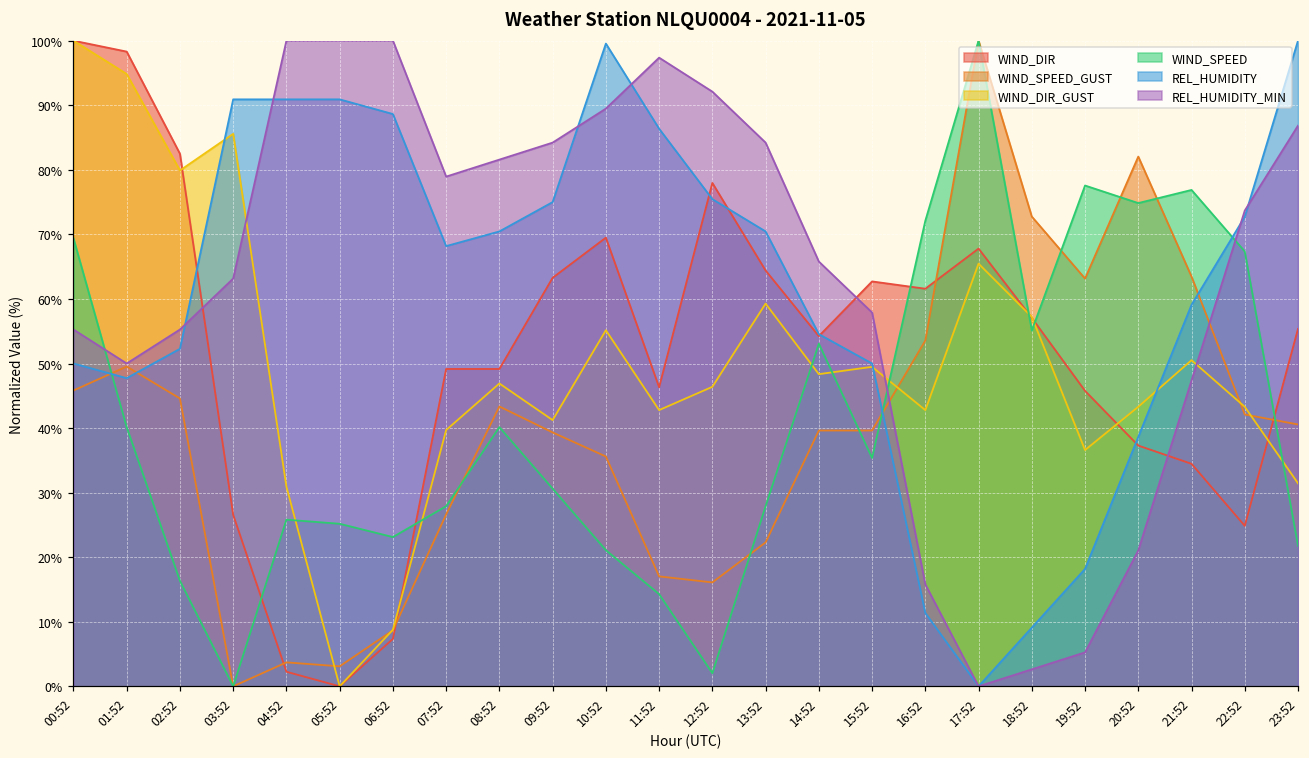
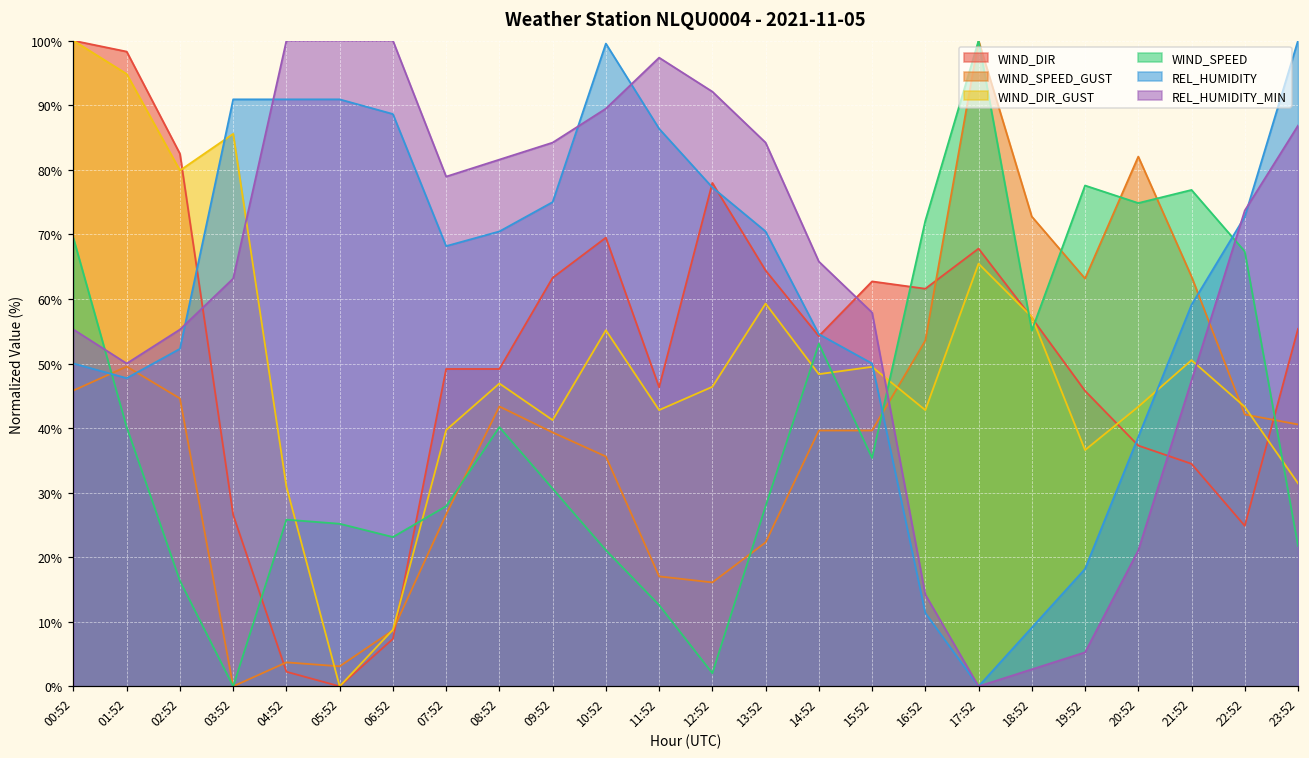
  {
    "WIND_DIR_GUST": {
      "01:52": "95%",
      "02:52": "80%",
      "03:52": "86%",
      "04:52": "31%",
      "07:52": "40%",
      "08:52": "47%",
      "09:52": "41%",
      "10:52": "55%",
      "11:52": "43%",
      "12:52": "46%",
      "13:52": "59%",
      "14:52": "48%",
      "15:52": "49%",
      "16:52": "43%",
      "17:52": "65%",
      "19:52": "37%",
      "20:52": "43%",
      "21:52": "51%",
      "22:52": "43%",
      "23:52": "31%"
    },
    "WIND_SPEED": {
      "00:52": "69%",
      "01:52": "40%",
      "02:52": "16%",
      "04:52": "26%",
      "05:52": "25%",
      "06:52": "23%",
      "07:52": "28%",
      "08:52": "40%",
      "09:52": "31%",
      "10:52": "21%",
-     "11:52": "14%",
+     "11:52": "13%",
      "12:52": "2%",
      "13:52": "28%",
      "14:52": "53%",
      "15:52": "35%",
      "16:52": "72%",
      "18:52": "55%",
      "19:52": "78%",
      "20:52": "75%",
      "21:52": "77%",
      "22:52": "67%",
      "23:52": "22%"
    },
    "REL_HUMIDITY": {
      "00:52": "50%",
      "01:52": "48%",
      "02:52": "52%",
      "03:52": "91%",
      "04:52": "91%",
      "05:52": "91%",
      "06:52": "89%",
      "07:52": "68%",
      "08:52": "70%",
      "09:52": "75%",
      "10:52": "100%",
      "11:52": "86%",
-     "12:52": "75%",
+     "12:52": "77%",
      "13:52": "70%",
      "15:52": "50%",
      "16:52": "11%",
      "18:52": "9%",
      "19:52": "18%",
      "20:52": "39%",
      "21:52": "59%",
      "22:52": "73%",
      "23:52": "100%"
    },
    "REL_HUMIDITY_MIN": {
      "00:52": "55%",
      "01:52": "50%",
      "02:52": "55%",
      "03:52": "63%",
      "04:52": "100%",
      "05:52": "100%",
      "06:52": "100%",
      "07:52": "79%",
      "08:52": "82%",
      "09:52": "84%",
      "10:52": "89%",
      "11:52": "97%",
      "12:52": "92%",
      "13:52": "84%",
      "14:52": "66%",
      "15:52": "58%",
-     "16:52": "16%",
+     "16:52": "14%",
      "18:52": "3%",
      "19:52": "5%",
      "20:52": "21%",
      "21:52": "47%",
      "22:52": "74%",
      "23:52": "87%"
    }
  }
